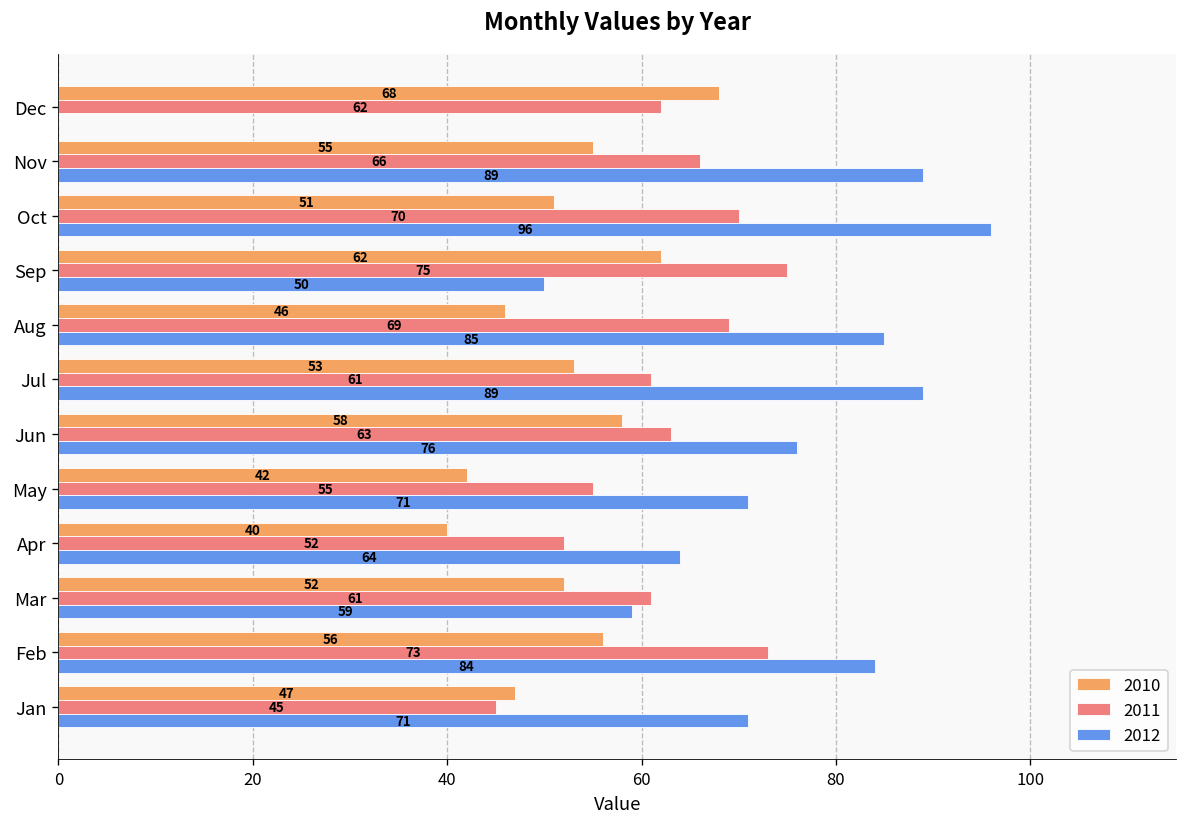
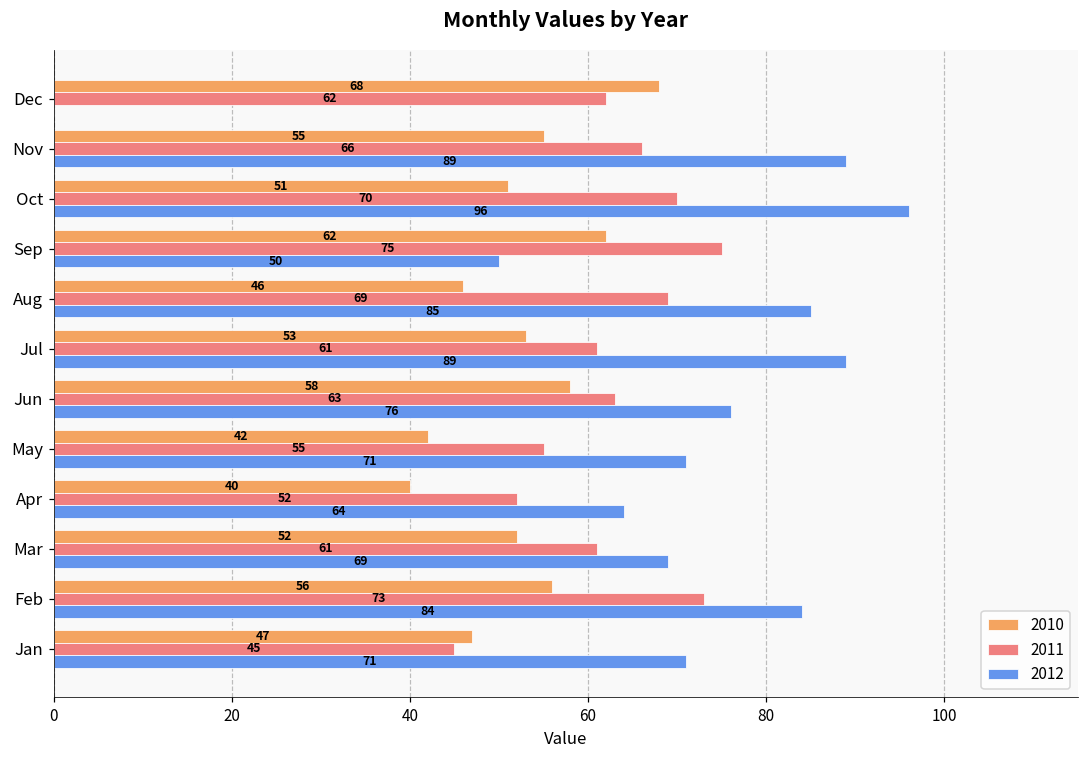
  {
    "2012": {
      "Nov": 89,
      "Oct": 96,
      "Sep": 50,
      "Aug": 85,
      "Jul": 89,
      "Jun": 76,
      "May": 71,
      "Apr": 64,
-     "Mar": 59,
+     "Mar": 69,
      "Feb": 84,
      "Jan": 71
    }
  }
